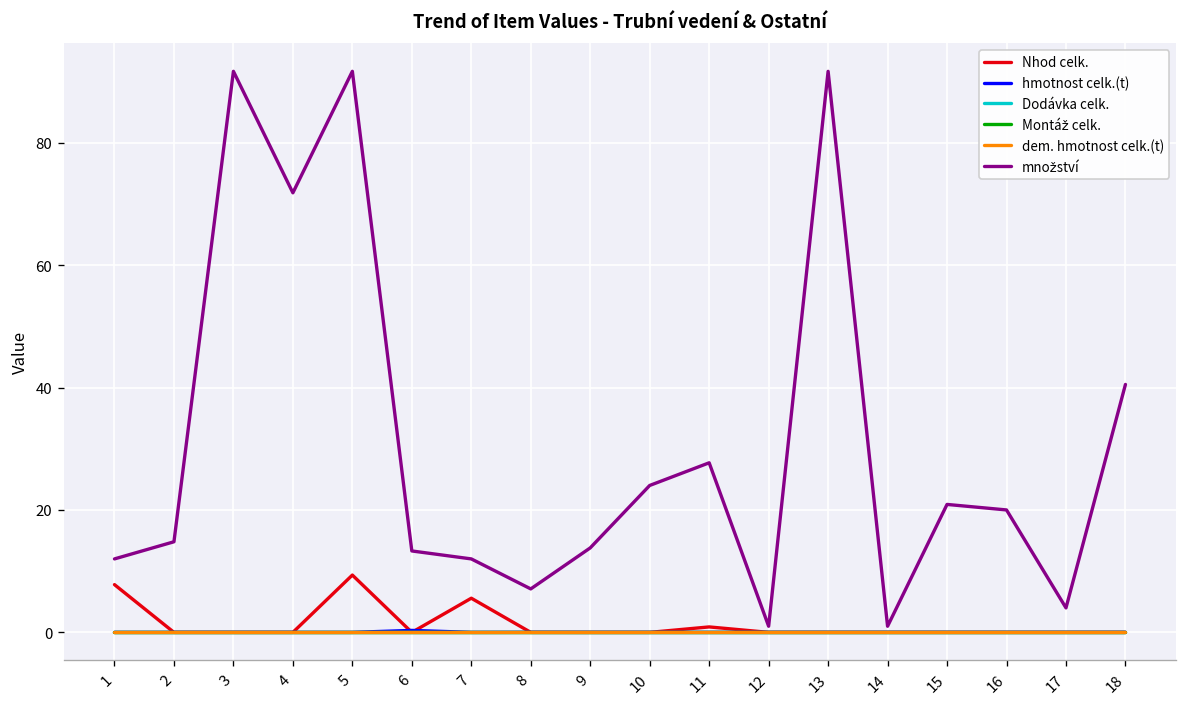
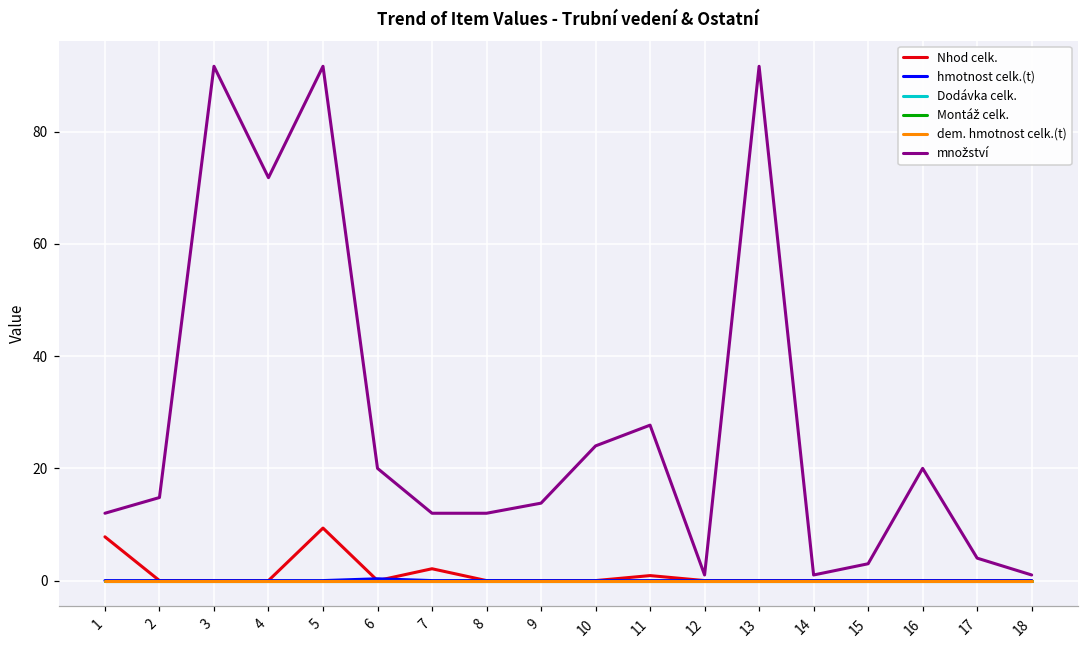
  {
    "Nhod celk.": {
      "1": 8,
      "5": 9,
-     "7": 6,
+     "7": 2,
      "11": 1
    },
    "množství": {
      "1": 12,
      "2": 15,
      "3": 92,
      "4": 72,
      "5": 92,
-     "6": 13,
+     "6": 20,
      "7": 12,
-     "8": 7,
+     "8": 12,
      "9": 14,
      "10": 24,
      "11": 28,
      "12": 1,
      "13": 92,
      "14": 1,
-     "15": 21,
+     "15": 3,
      "16": 20,
      "17": 4,
-     "18": 41
+     "18": 1
    }
  }
